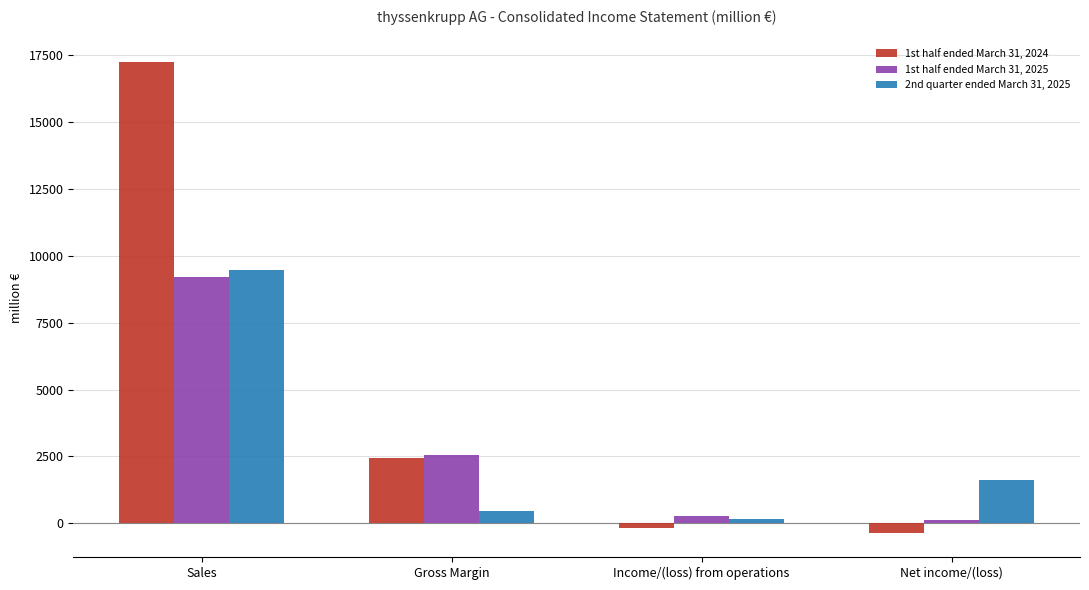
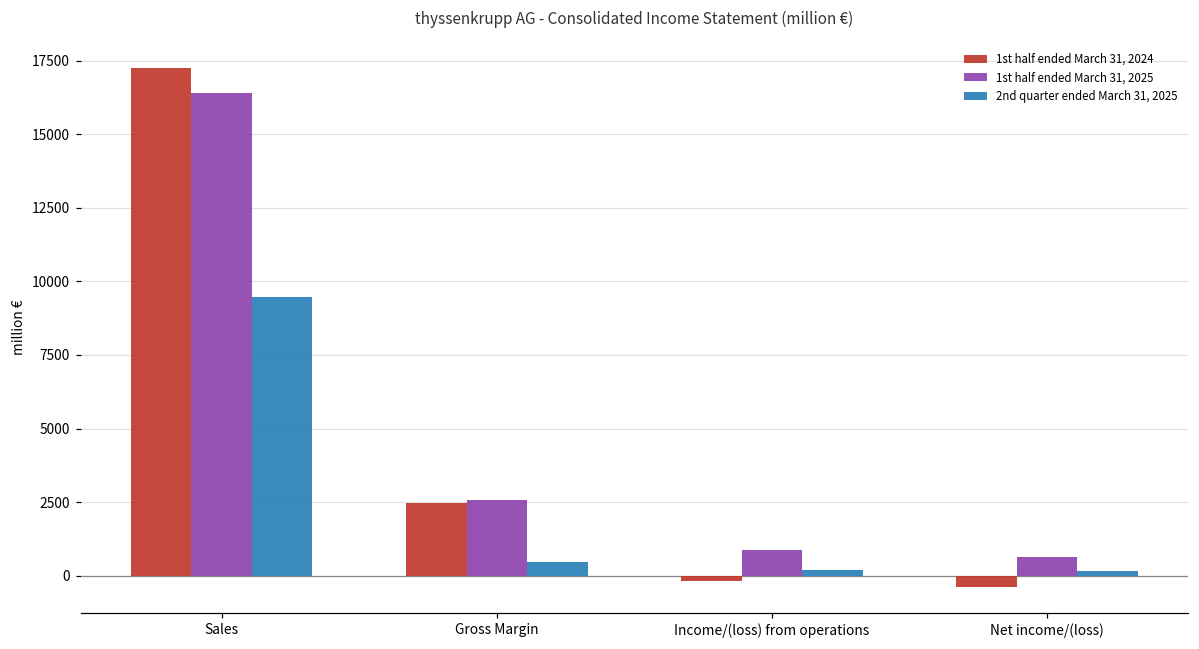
  {
    "1st half ended March 31, 2024": {
      "Sales": 17200,
      "Gross Margin": 2500,
      "Income/(loss) from operations": -200,
      "Net income/(loss)": -400
    },
    "1st half ended March 31, 2025": {
-     "Sales": 9200,
+     "Sales": 16400,
      "Gross Margin": 2600,
-     "Income/(loss) from operations": 300,
-     "Net income/(loss)": 100
+     "Income/(loss) from operations": 900,
+     "Net income/(loss)": 600
    },
    "2nd quarter ended March 31, 2025": {
      "Sales": 9500,
      "Gross Margin": 500,
      "Income/(loss) from operations": 200,
-     "Net income/(loss)": 1600
+     "Net income/(loss)": 200
    }
  }
